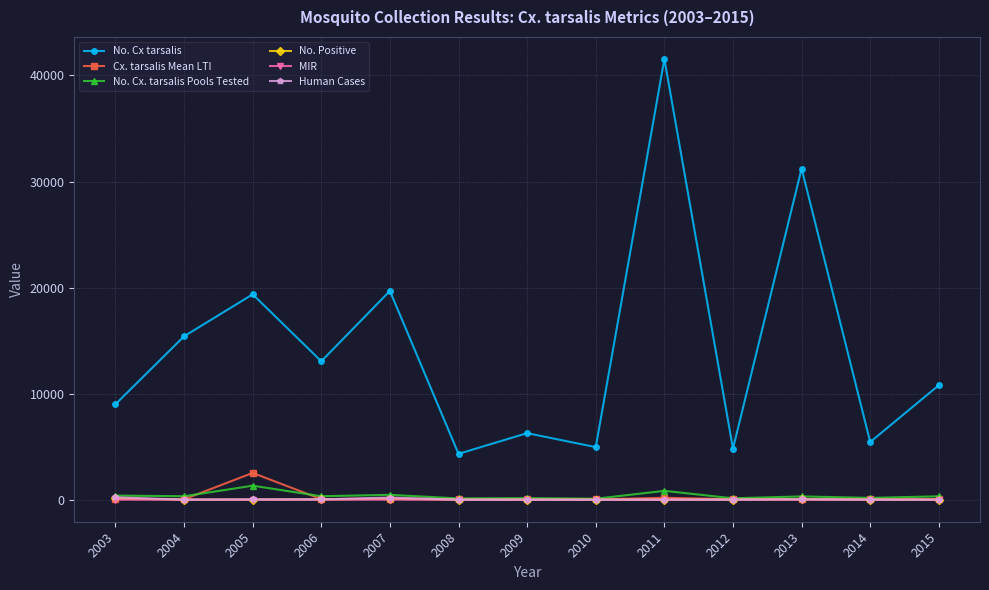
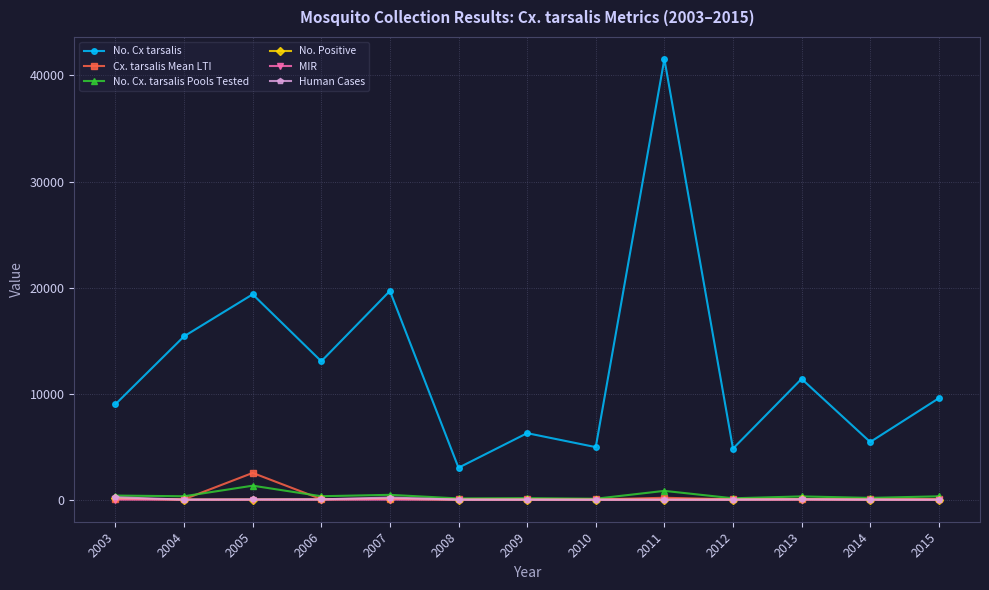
  {
    "No. Cx tarsalis": {
      "2003": 9000,
      "2004": 15400,
      "2005": 19400,
      "2006": 13100,
      "2007": 19700,
-     "2008": 4300,
+     "2008": 3000,
      "2009": 6300,
      "2010": 5000,
      "2011": 41600,
      "2012": 4800,
-     "2013": 31200,
+     "2013": 11400,
      "2014": 5400,
-     "2015": 10800
+     "2015": 9600
    },
    "Cx. tarsalis Mean LTI": {
      "2005": 2500
    },
    "No. Cx. tarsalis Pools Tested": {
      "2004": 300,
      "2005": 1300,
      "2006": 300,
      "2007": 500,
      "2011": 800,
      "2013": 300,
      "2015": 300
    }
  }
